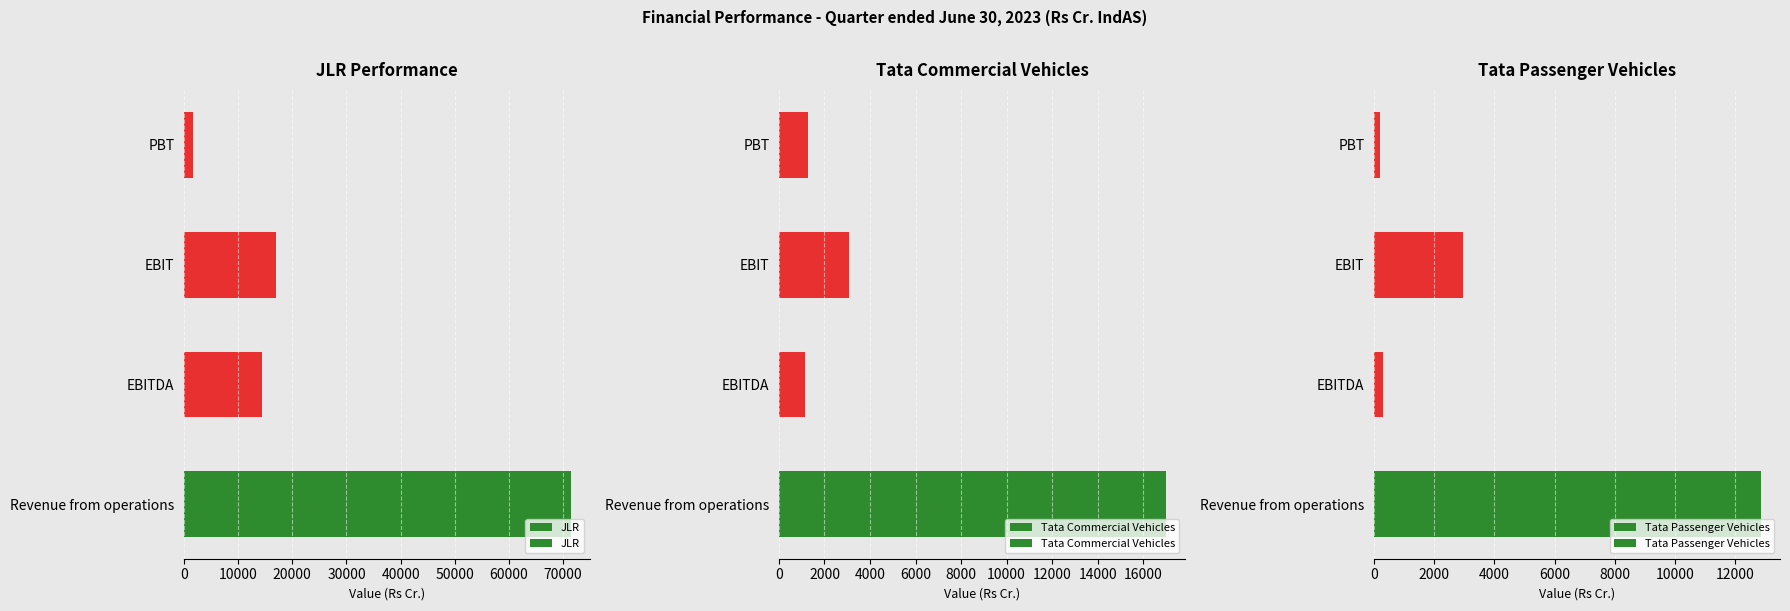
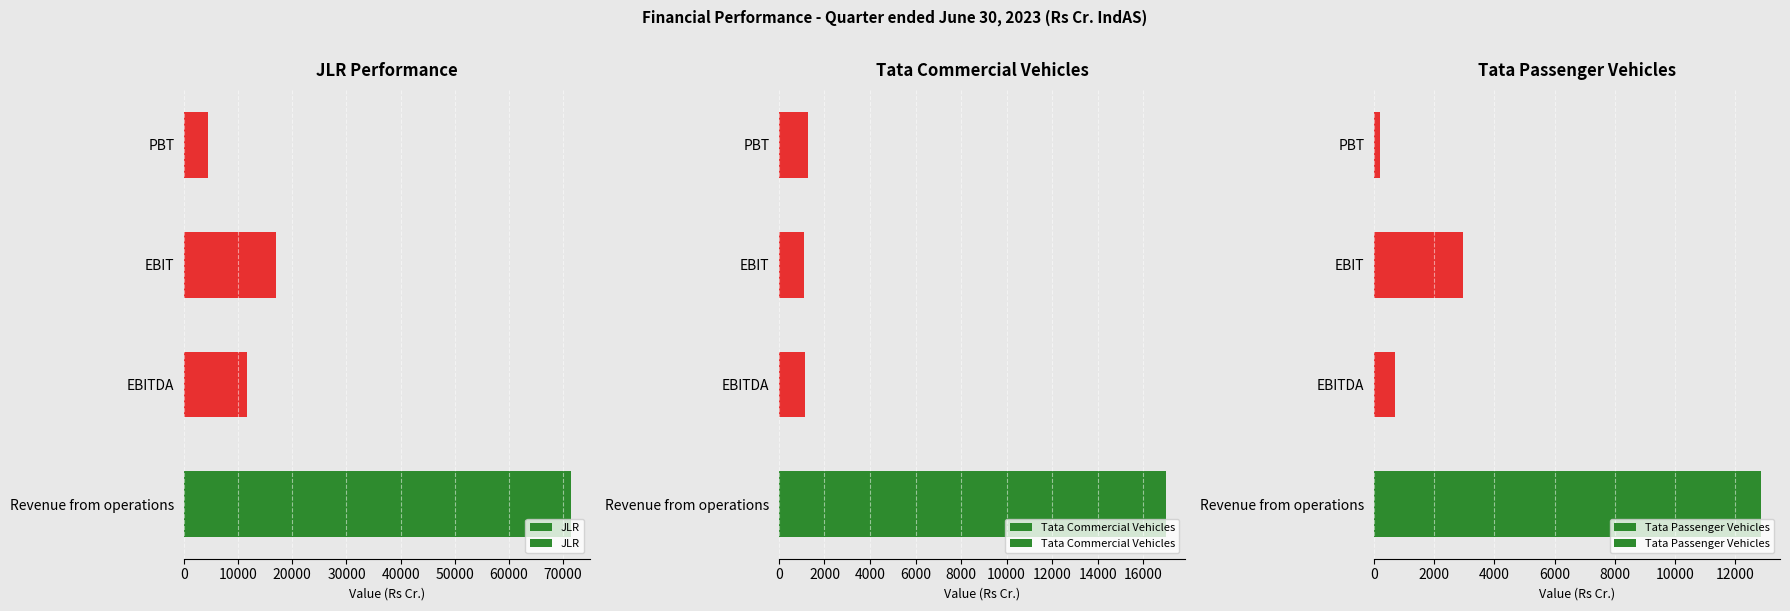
  {
    "JLR Performance": {
-     "PBT": 2000,
+     "PBT": 5000,
      "EBIT": 17000,
-     "EBITDA": 14000,
+     "EBITDA": 12000,
      "Revenue from operations": 71000
    },
    "Tata Commercial Vehicles": {
      "PBT": 1300,
-     "EBIT": 3100,
+     "EBIT": 1100,
      "EBITDA": 1200,
      "Revenue from operations": 17000
    },
    "Tata Passenger Vehicles": {
      "PBT": 200,
      "EBIT": 3000,
-     "EBITDA": 300,
+     "EBITDA": 700,
      "Revenue from operations": 12800
    }
  }
